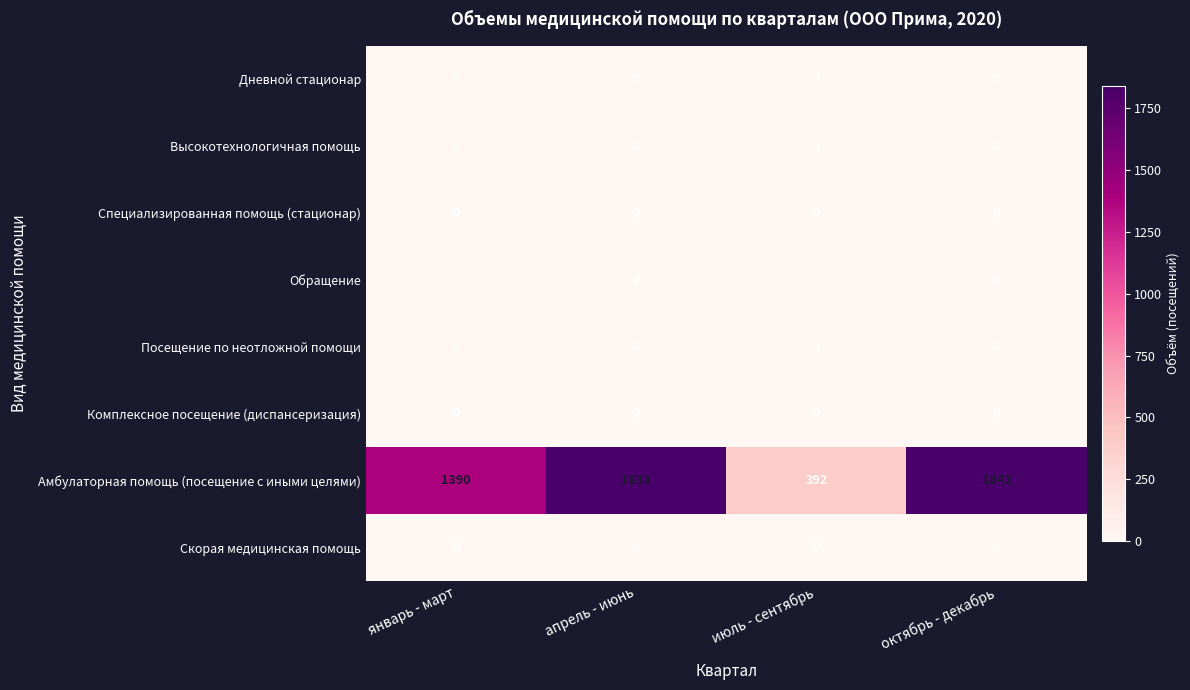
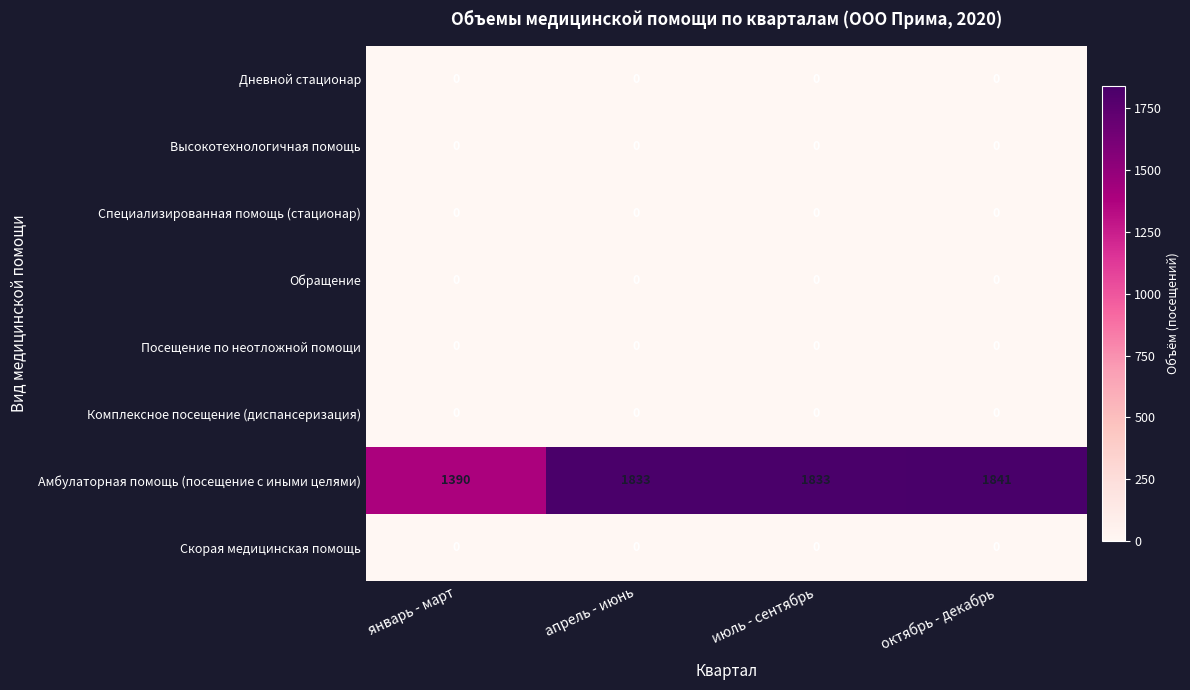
  {
    "Амбулаторная помощь (посещение с иными целями)": {
      "январь - март": 1390,
      "апрель - июнь": 1833,
-     "июль - сентябрь": 392,
+     "июль - сентябрь": 1833,
      "октябрь - декабрь": 1841
    }
  }
